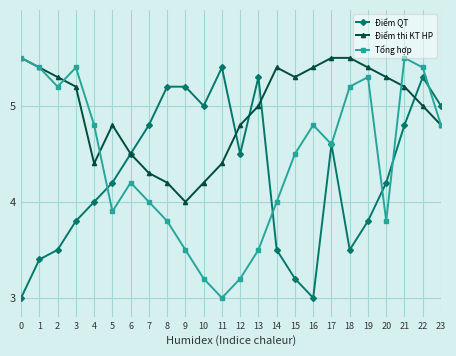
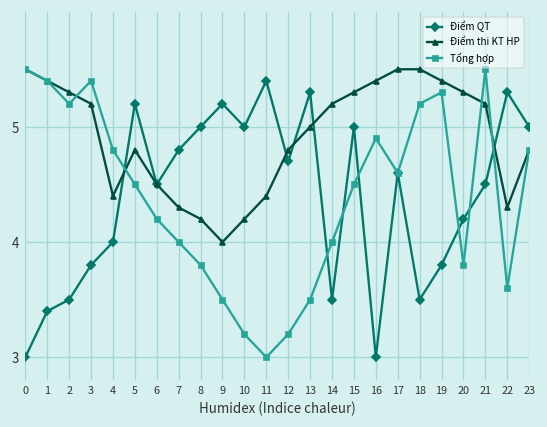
  {
    "Điểm QT": {
      "0": 3.0,
      "1": 3.4,
      "2": 3.5,
      "3": 3.8,
      "4": 4.0,
-     "5": 4.2,
+     "5": 5.2,
      "7": 4.8,
-     "8": 5.2,
+     "8": 5.0,
      "9": 5.2,
      "10": 5.0,
      "11": 5.4,
-     "12": 4.5,
+     "12": 4.7,
      "13": 5.3,
      "14": 3.5,
-     "15": 3.2,
+     "15": 5.0,
      "16": 3.0,
      "18": 3.5,
      "19": 3.8,
      "20": 4.2,
-     "21": 4.8,
+     "21": 4.5,
      "22": 5.3,
      "23": 5.0
    },
    "Điểm thi KT HP": {
      "2": 5.3,
      "3": 5.2,
      "4": 4.4,
      "5": 4.8,
      "7": 4.3,
      "8": 4.2,
      "9": 4.0,
      "10": 4.2,
      "11": 4.4,
      "12": 4.8,
      "13": 5.0,
-     "14": 5.4,
+     "14": 5.2,
      "15": 5.3,
      "16": 5.4,
      "17": 5.5,
      "18": 5.5,
      "19": 5.4,
      "20": 5.3,
      "21": 5.2,
-     "22": 5.0
+     "22": 4.3
    },
    "Tổng hợp": {
      "2": 5.2,
      "3": 5.4,
      "4": 4.8,
-     "5": 3.9,
+     "5": 4.5,
      "6": 4.2,
      "7": 4.0,
      "8": 3.8,
      "9": 3.5,
      "10": 3.2,
      "11": 3.0,
      "12": 3.2,
      "13": 3.5,
      "14": 4.0,
      "15": 4.5,
-     "16": 4.8,
+     "16": 4.9,
      "18": 5.2,
      "19": 5.3,
      "20": 3.8,
-     "22": 5.4
+     "22": 3.6
    }
  }
